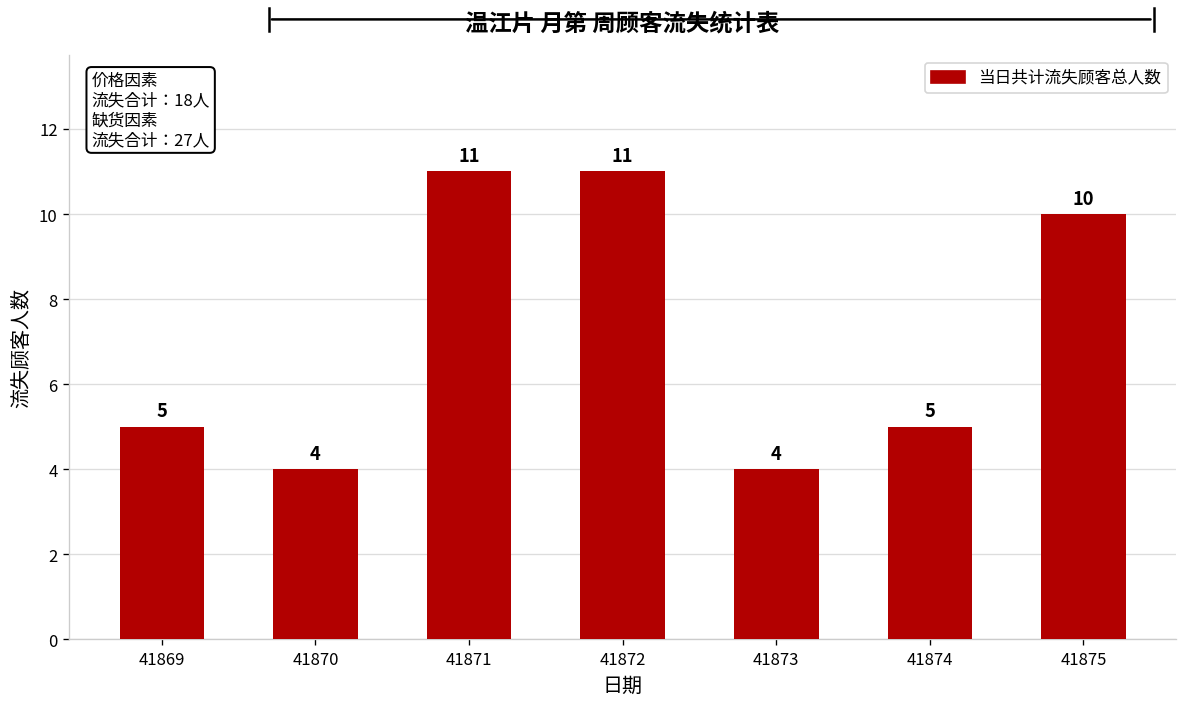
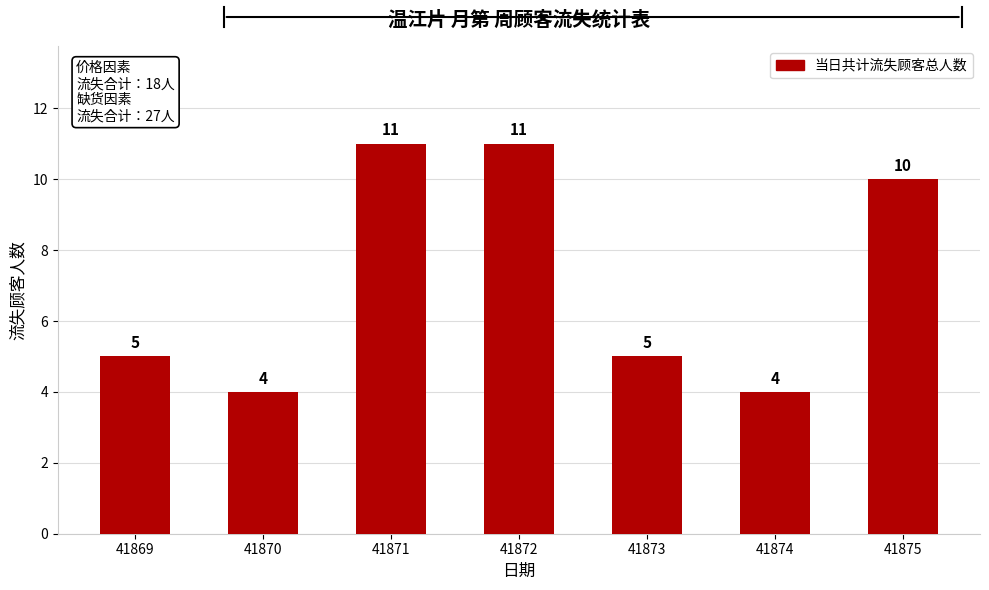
  {
    "41869": 5,
    "41870": 4,
    "41871": 11,
    "41872": 11,
-   "41873": 4,
-   "41874": 5,
+   "41873": 5,
+   "41874": 4,
    "41875": 10
  }
